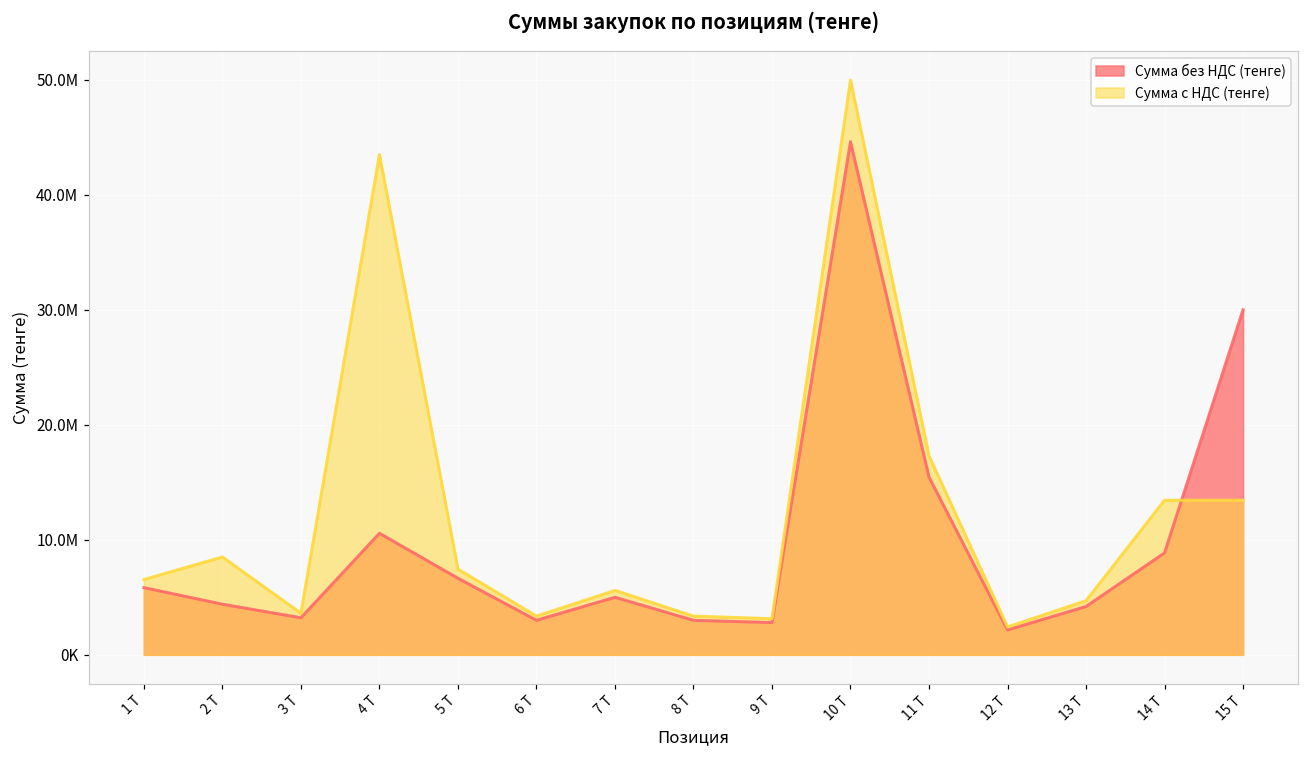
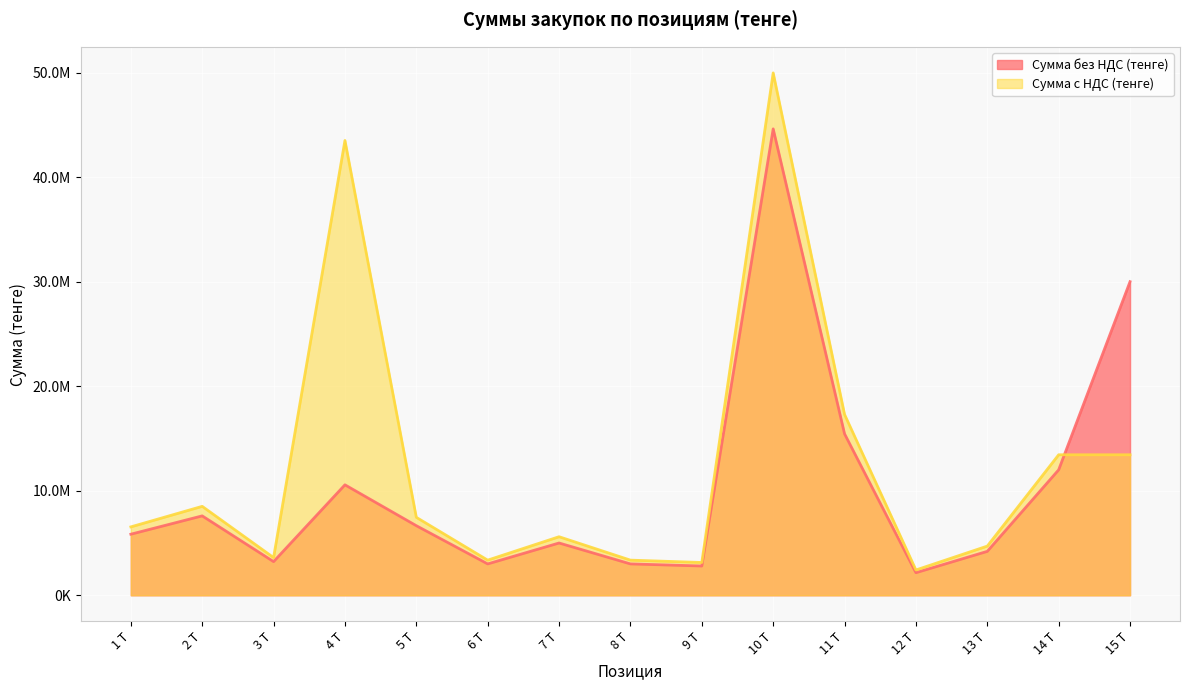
  {
    "Сумма без НДС (тенге)": {
      "1 Т": 5800000,
-     "2 Т": 4400000,
+     "2 Т": 7600000,
      "3 Т": 3200000,
      "4 Т": 10600000,
      "5 Т": 6700000,
      "6 Т": 3000000,
      "7 Т": 5000000,
      "8 Т": 3000000,
      "9 Т": 2800000,
      "10 Т": 44600000,
      "11 Т": 15400000,
      "12 Т": 2200000,
      "13 Т": 4200000,
-     "14 Т": 8900000,
+     "14 Т": 12000000,
      "15 Т": 30000000
    },
    "Сумма с НДС (тенге)": {
      "1 Т": 6500000,
      "2 Т": 8500000,
      "3 Т": 3600000,
      "4 Т": 43500000,
      "5 Т": 7500000,
      "6 Т": 3400000,
      "7 Т": 5600000,
      "8 Т": 3400000,
      "9 Т": 3100000,
      "10 Т": 50000000,
      "11 Т": 17300000,
      "12 Т": 2400000,
      "13 Т": 4700000,
      "14 Т": 13400000,
      "15 Т": 13400000
    }
  }
